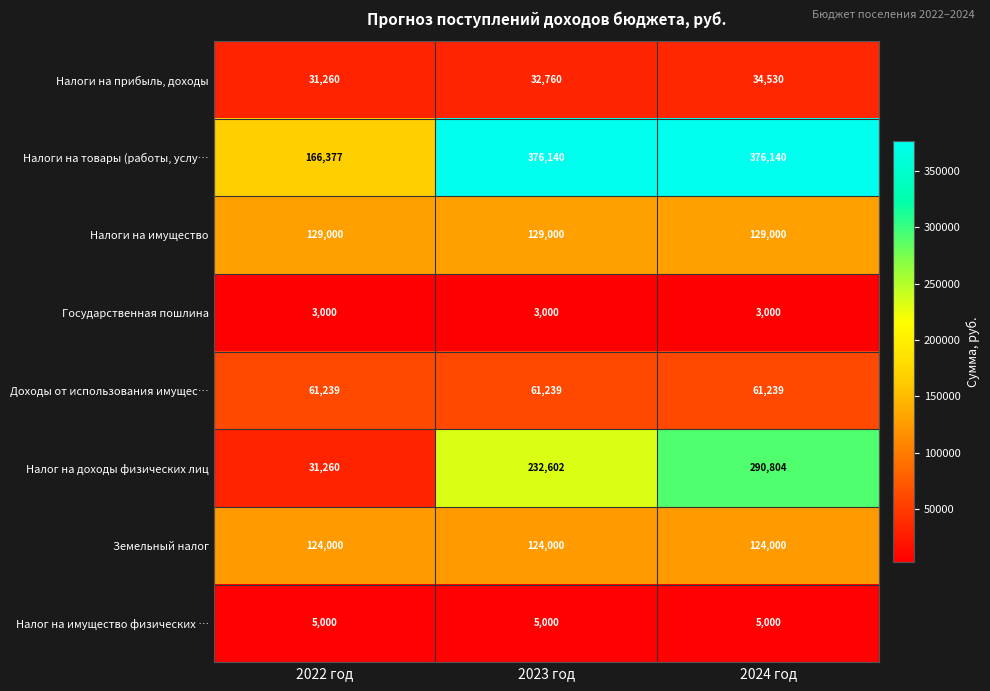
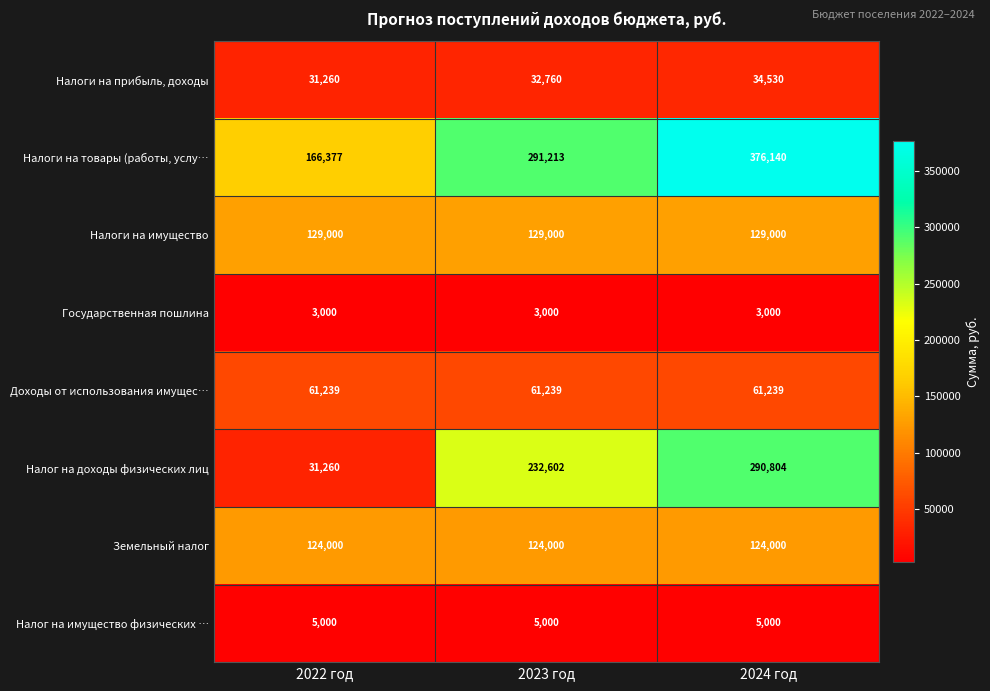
  {
    "Налоги на прибыль, доходы": {
      "2022 год": "31,260",
      "2023 год": "32,760",
      "2024 год": "34,530"
    },
    "Налоги на товары (работы, услу…": {
      "2022 год": "166,377",
-     "2023 год": "376,140",
+     "2023 год": "291,213",
      "2024 год": "376,140"
    },
    "Налоги на имущество": {
      "2022 год": "129,000",
      "2023 год": "129,000",
      "2024 год": "129,000"
    },
    "Государственная пошлина": {
      "2022 год": "3,000",
      "2023 год": "3,000",
      "2024 год": "3,000"
    },
    "Доходы от использования имущес…": {
      "2022 год": "61,239",
      "2023 год": "61,239",
      "2024 год": "61,239"
    },
    "Налог на доходы физических лиц": {
      "2022 год": "31,260",
      "2023 год": "232,602",
      "2024 год": "290,804"
    },
    "Земельный налог": {
      "2022 год": "124,000",
      "2023 год": "124,000",
      "2024 год": "124,000"
    },
    "Налог на имущество физических …": {
      "2022 год": "5,000",
      "2023 год": "5,000",
      "2024 год": "5,000"
    }
  }
